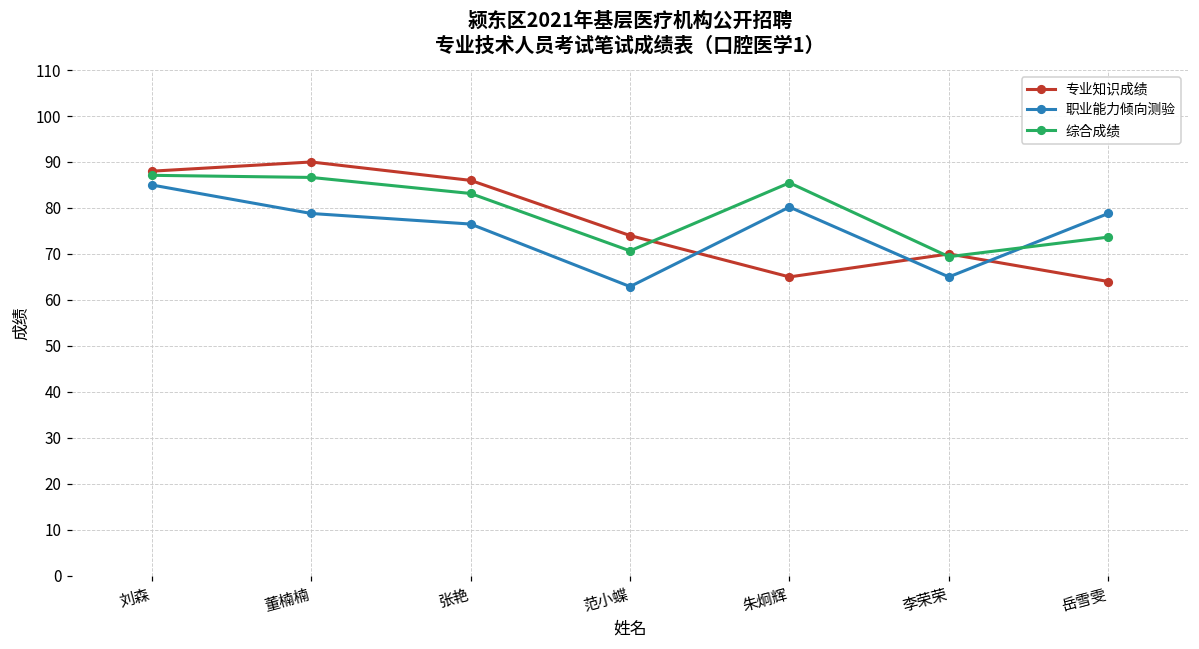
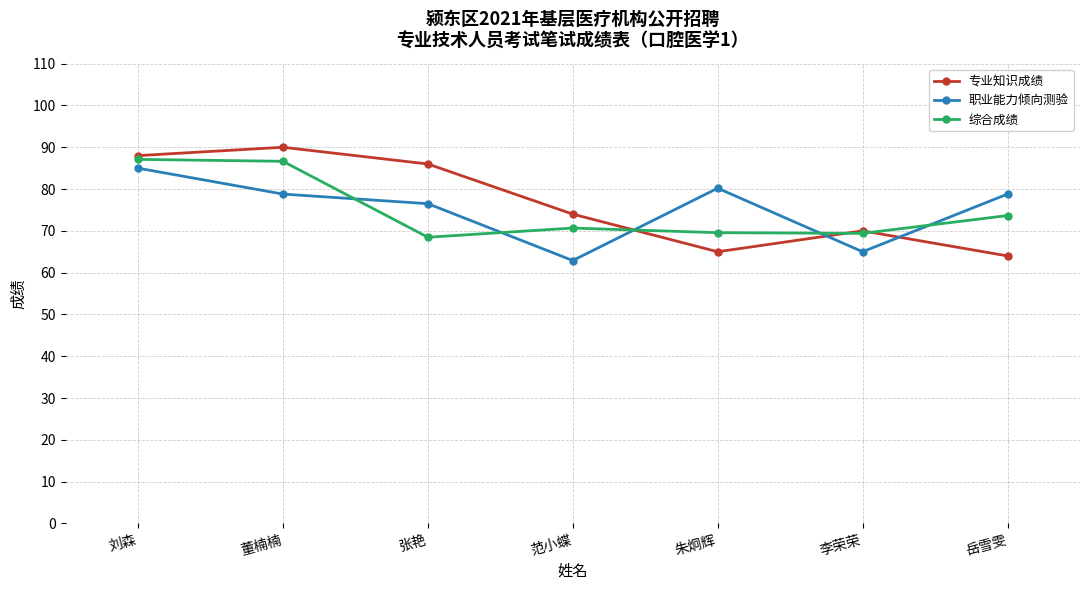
  {
    "专业知识成绩": {
      "刘森": 88,
      "董楠楠": 90,
      "张艳": 86,
      "范小蝶": 74,
      "朱炯辉": 65,
      "岳雪雯": 64
    },
    "职业能力倾向测验": {
      "刘森": 85,
      "董楠楠": 79,
      "张艳": 77,
      "范小蝶": 63,
      "朱炯辉": 80,
      "李荣荣": 65,
      "岳雪雯": 79
    },
    "综合成绩": {
      "刘森": 87,
      "董楠楠": 87,
-     "张艳": 83,
+     "张艳": 68,
      "范小蝶": 71,
-     "朱炯辉": 85,
+     "朱炯辉": 70,
      "岳雪雯": 74
    }
  }
